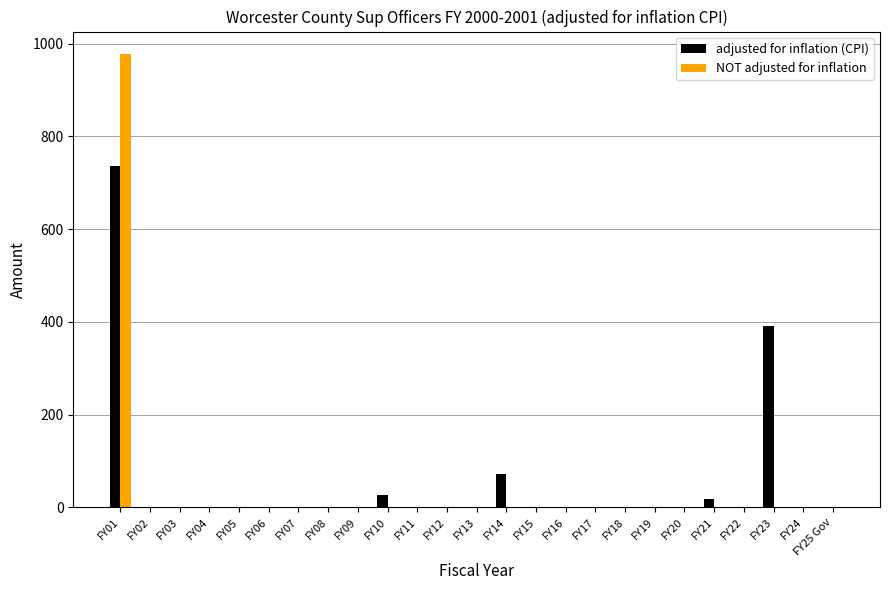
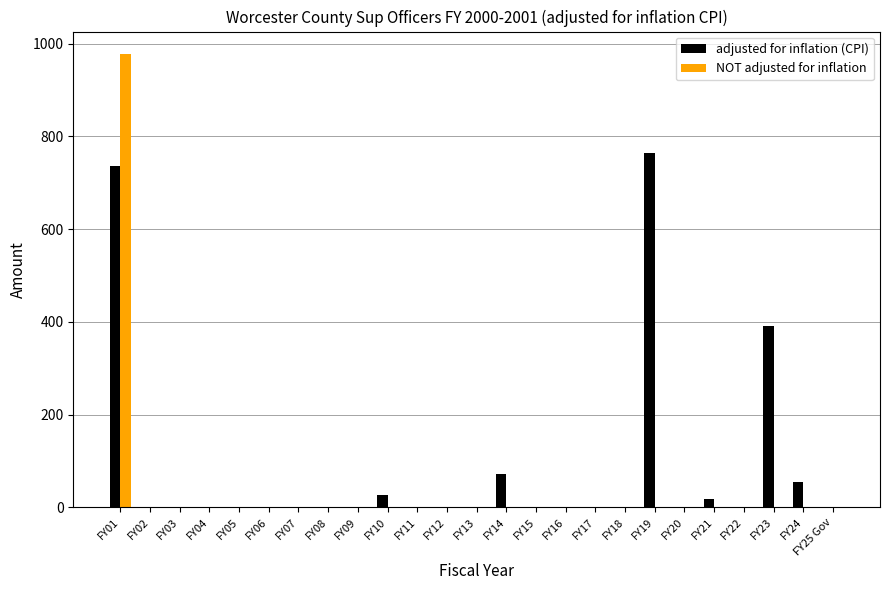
  {
    "adjusted for inflation (CPI)": {
      "FY01": 740,
      "FY02": 0,
      "FY03": 0,
      "FY04": 0,
      "FY05": 0,
      "FY06": 0,
      "FY07": 0,
      "FY08": 0,
      "FY09": 0,
      "FY10": 30,
      "FY11": 0,
      "FY12": 0,
      "FY13": 0,
      "FY14": 70,
      "FY15": 0,
      "FY16": 0,
      "FY17": 0,
      "FY18": 0,
-     "FY19": 0,
+     "FY19": 760,
      "FY20": 0,
      "FY21": 20,
      "FY22": 0,
      "FY23": 390,
-     "FY24": 0,
+     "FY24": 60,
      "FY25 Gov": 0
    },
    "NOT adjusted for inflation": {
      "FY01": 980,
      "FY02": 0,
      "FY03": 0,
      "FY04": 0,
      "FY05": 0,
      "FY06": 0,
      "FY07": 0,
      "FY08": 0,
      "FY09": 0,
      "FY10": 0,
      "FY11": 0,
      "FY12": 0,
      "FY13": 0,
      "FY14": 0,
      "FY15": 0,
      "FY16": 0,
      "FY17": 0,
      "FY18": 0,
      "FY19": 0,
      "FY20": 0,
      "FY21": 0,
      "FY22": 0,
      "FY23": 0,
      "FY24": 0,
      "FY25 Gov": 0
    }
  }
